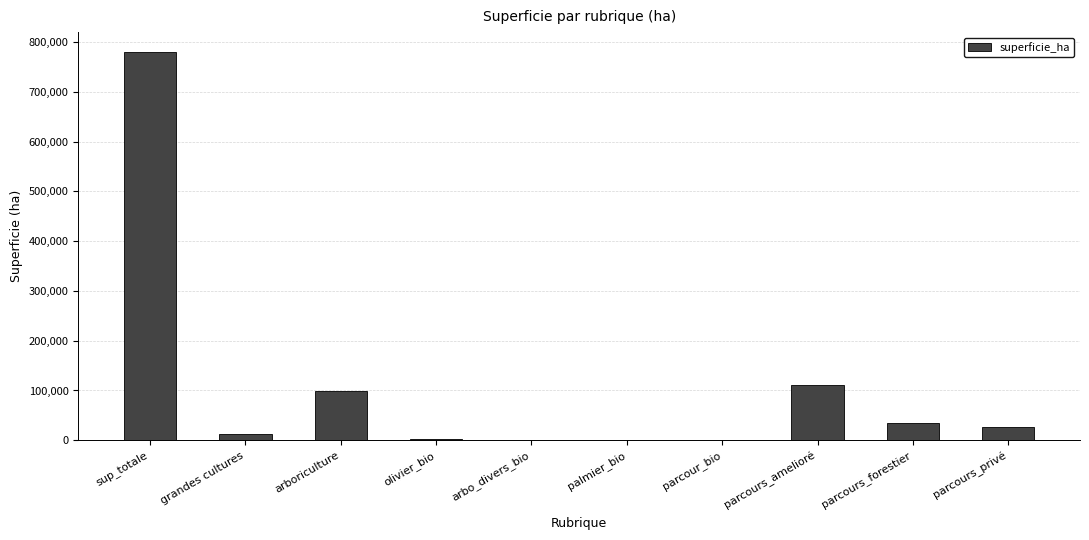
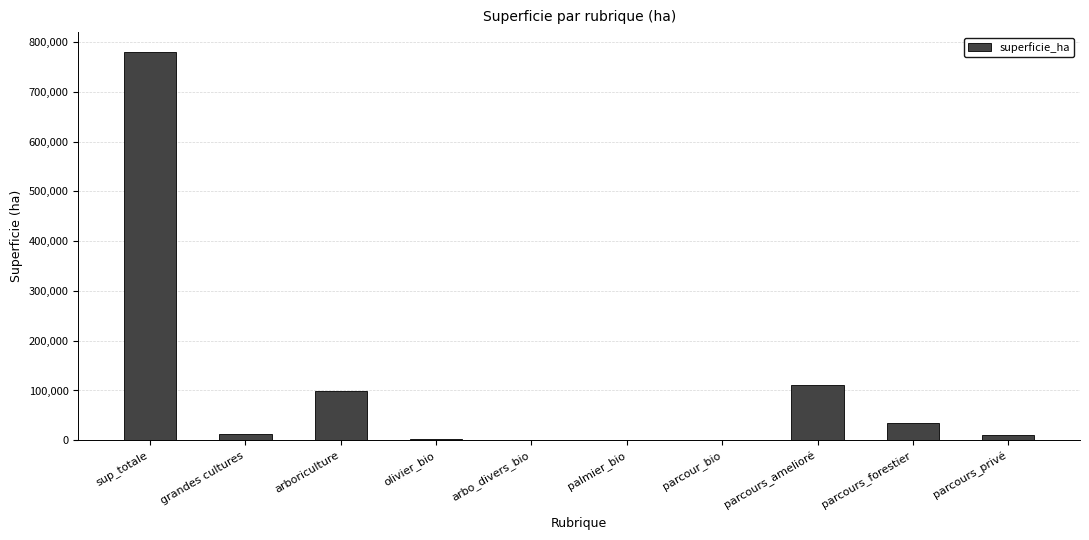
  {
    "sup_totale": "780,000",
    "grandes cultures": "10,000",
    "arboriculture": "100,000",
    "parcours_amelioré": "110,000",
    "parcours_forestier": "40,000",
-   "parcours_privé": "30,000"
+   "parcours_privé": "10,000"
  }
